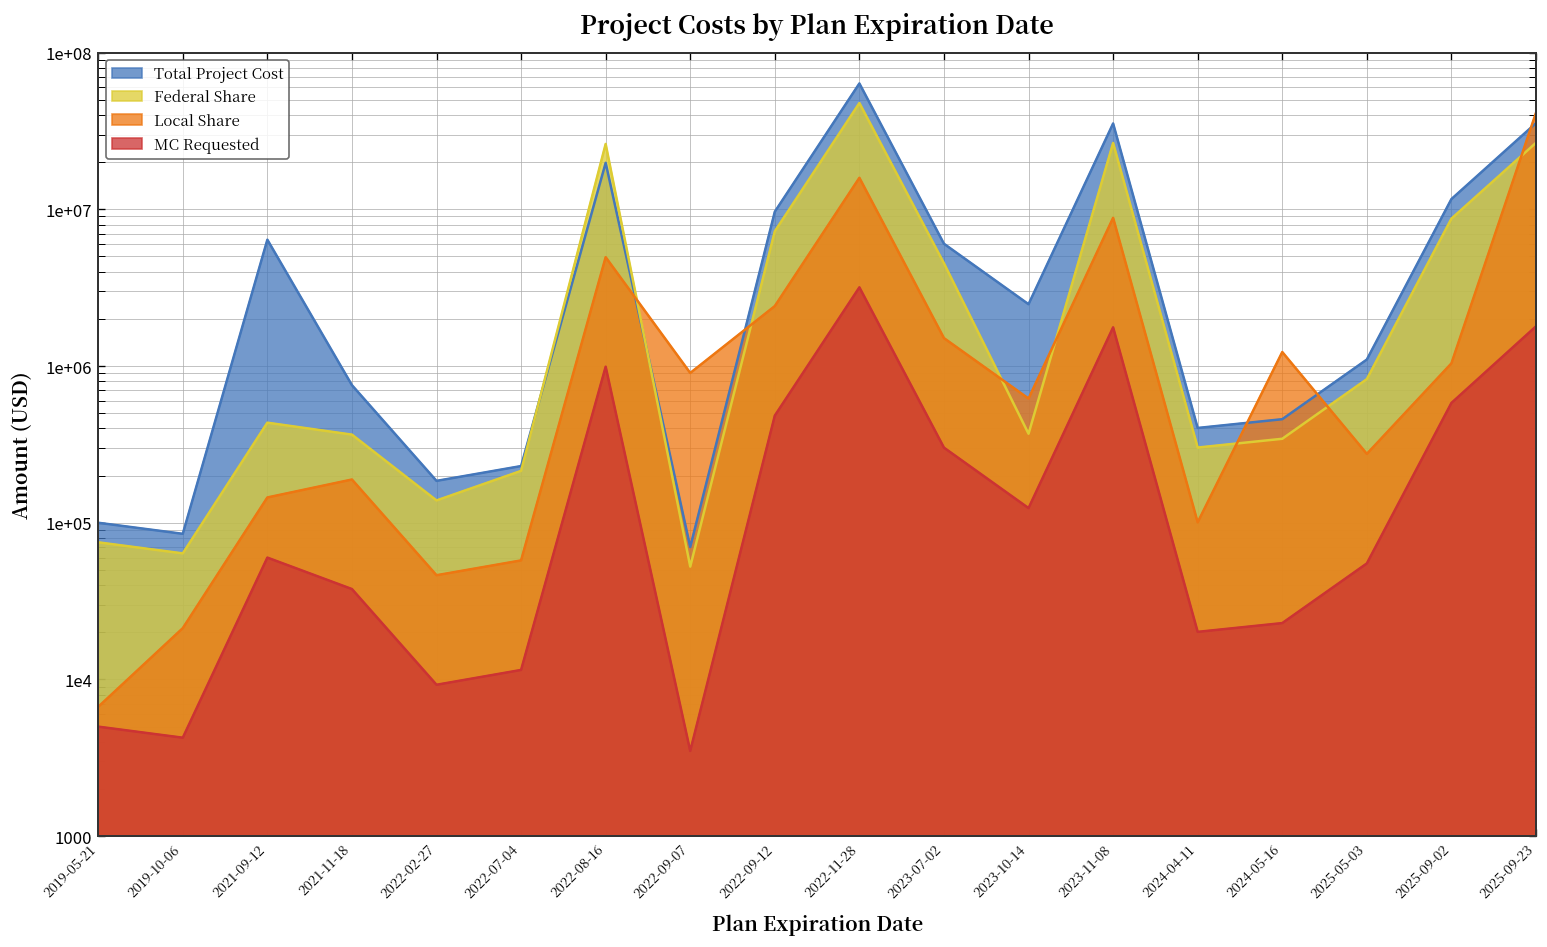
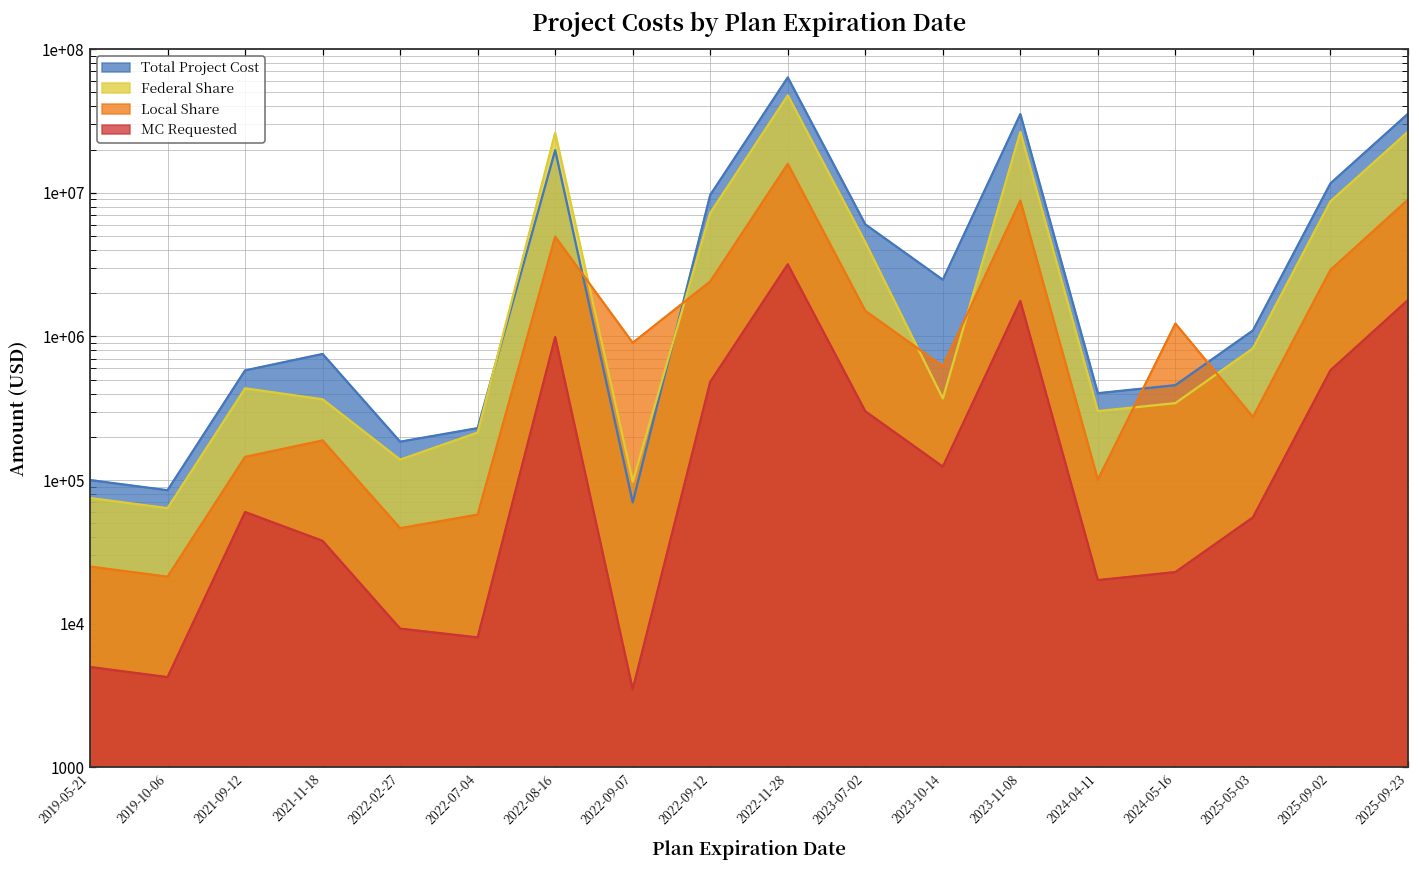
  {
    "Total Project Cost": {
      "2019-05-21": 100000,
      "2019-10-06": 90000,
-     "2021-09-12": 6000000,
+     "2021-09-12": 600000,
      "2021-11-18": 800000,
      "2022-02-27": 190000,
      "2022-07-04": 230000,
      "2022-08-16": 20000000,
      "2022-09-07": 70000,
      "2022-09-12": 10000000,
      "2022-11-28": 60000000,
      "2023-07-02": 6000000,
      "2023-10-14": 2500000,
      "2023-11-08": 35000000,
      "2024-04-11": 400000,
      "2024-05-16": 460000,
      "2025-05-03": 1100000,
      "2025-09-02": 12000000,
      "2025-09-23": 35000000
    },
    "Federal Share": {
      "2019-05-21": 80000,
      "2019-10-06": 60000,
      "2021-09-12": 440000,
      "2021-11-18": 370000,
      "2022-02-27": 140000,
      "2022-07-04": 210000,
      "2022-08-16": 26000000,
-     "2022-09-07": 53000,
+     "2022-09-07": 100000,
      "2022-09-12": 7000000,
      "2022-11-28": 48000000,
      "2023-07-02": 4500000,
      "2023-10-14": 370000,
      "2023-11-08": 27000000,
      "2024-04-11": 300000,
      "2024-05-16": 340000,
      "2025-05-03": 800000,
      "2025-09-02": 9000000,
      "2025-09-23": 27000000
    },
    "Local Share": {
-     "2019-05-21": 7000,
+     "2019-05-21": 25000,
      "2019-10-06": 21000,
      "2021-09-12": 150000,
      "2021-11-18": 190000,
      "2022-02-27": 46000,
      "2022-07-04": 60000,
      "2022-08-16": 5000000,
      "2022-09-07": 900000,
      "2022-09-12": 2400000,
      "2022-11-28": 16000000,
      "2023-07-02": 1500000,
      "2023-10-14": 600000,
      "2023-11-08": 9000000,
      "2024-04-11": 100000,
      "2024-05-16": 1200000,
      "2025-05-03": 280000,
-     "2025-09-02": 1000000,
-     "2025-09-23": 41000000
+     "2025-09-02": 2900000,
+     "2025-09-23": 9000000
    },
    "MC Requested": {
      "2019-05-21": 5000,
      "2019-10-06": 4300,
      "2021-09-12": 60000,
      "2021-11-18": 38000,
      "2022-02-27": 9000,
-     "2022-07-04": 12000,
+     "2022-07-04": 8000,
      "2022-08-16": 1000000,
      "2022-09-07": 3500,
      "2022-09-12": 480000,
      "2022-11-28": 3200000,
      "2023-07-02": 300000,
      "2023-10-14": 120000,
      "2023-11-08": 1800000,
      "2024-04-11": 20000,
      "2024-05-16": 23000,
      "2025-05-03": 55000,
      "2025-09-02": 600000,
      "2025-09-23": 1800000
    }
  }
